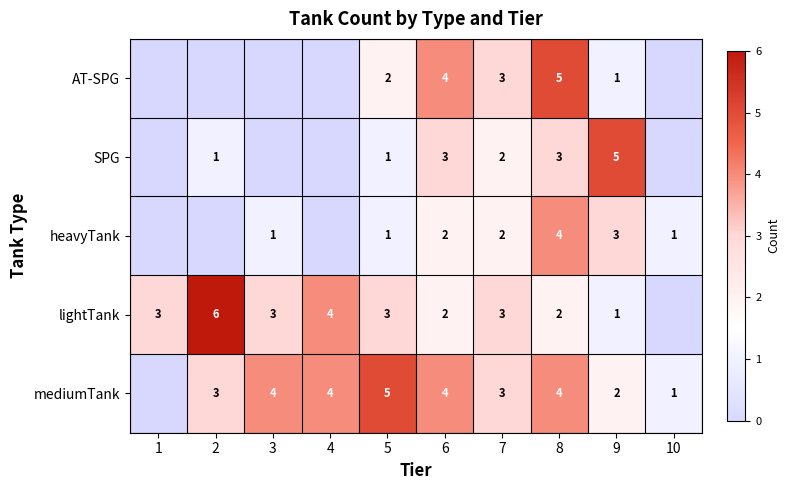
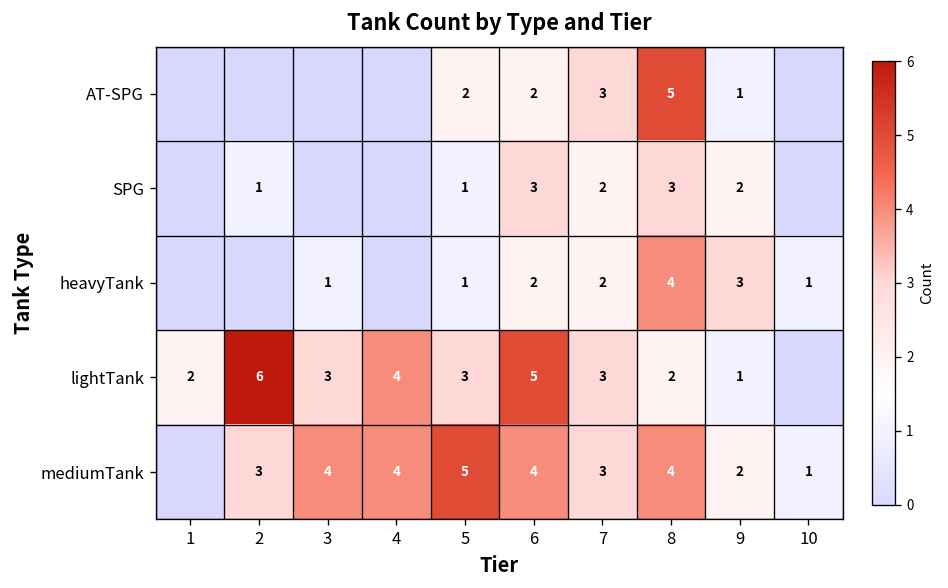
  {
    "AT-SPG": {
      "5": 2,
-     "6": 4,
+     "6": 2,
      "7": 3,
      "8": 5,
      "9": 1
    },
    "SPG": {
      "2": 1,
      "5": 1,
      "6": 3,
      "7": 2,
      "8": 3,
-     "9": 5
+     "9": 2
    },
    "heavyTank": {
      "3": 1,
      "5": 1,
      "6": 2,
      "7": 2,
      "8": 4,
      "9": 3,
      "10": 1
    },
    "lightTank": {
-     "1": 3,
+     "1": 2,
      "2": 6,
      "3": 3,
      "4": 4,
      "5": 3,
-     "6": 2,
+     "6": 5,
      "7": 3,
      "8": 2,
      "9": 1
    },
    "mediumTank": {
      "2": 3,
      "3": 4,
      "4": 4,
      "5": 5,
      "6": 4,
      "7": 3,
      "8": 4,
      "9": 2,
      "10": 1
    }
  }
